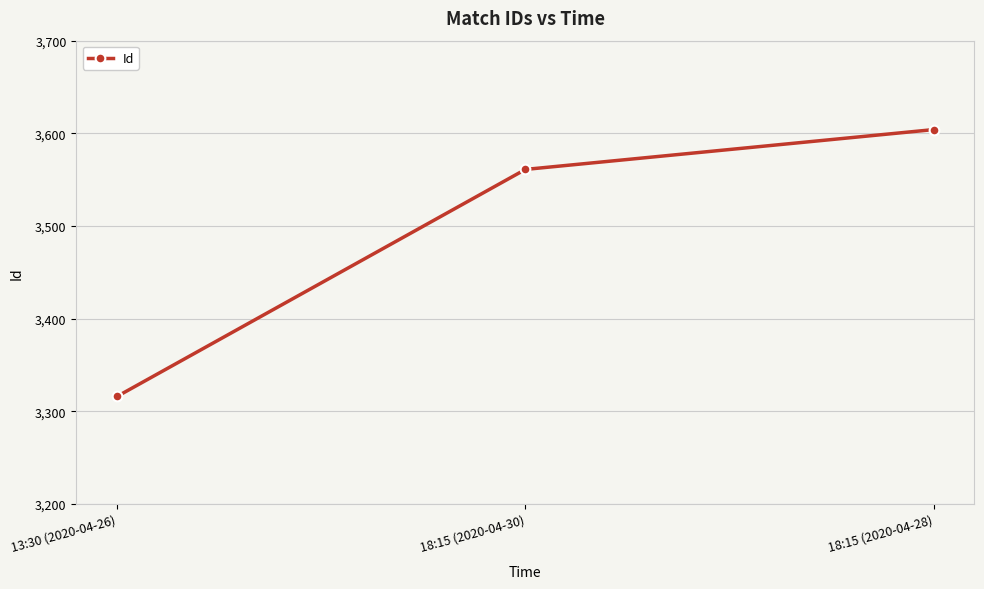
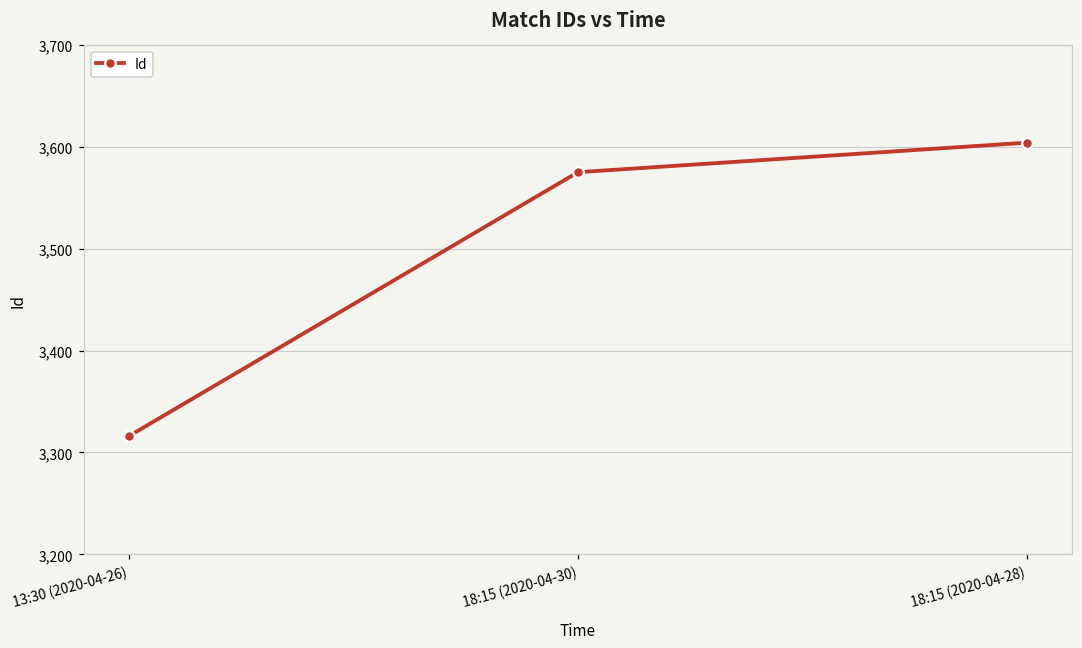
  {
    "13:30 (2020-04-26)": "3,320",
-   "18:15 (2020-04-30)": "3,560",
+   "18:15 (2020-04-30)": "3,580",
    "18:15 (2020-04-28)": "3,600"
  }
